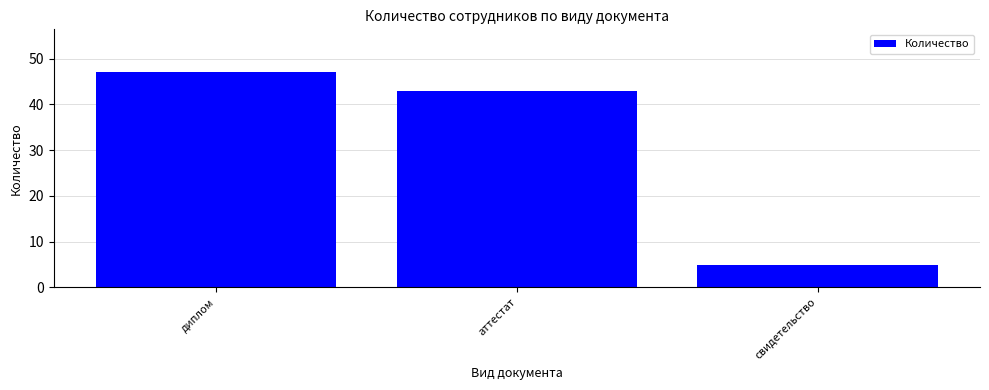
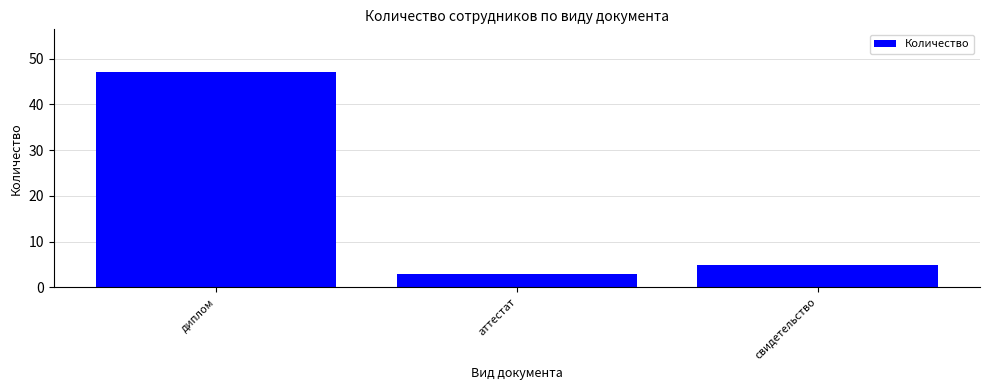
  {
    "диплом": 47,
-   "аттестат": 43,
+   "аттестат": 3,
    "свидетельство": 5
  }
